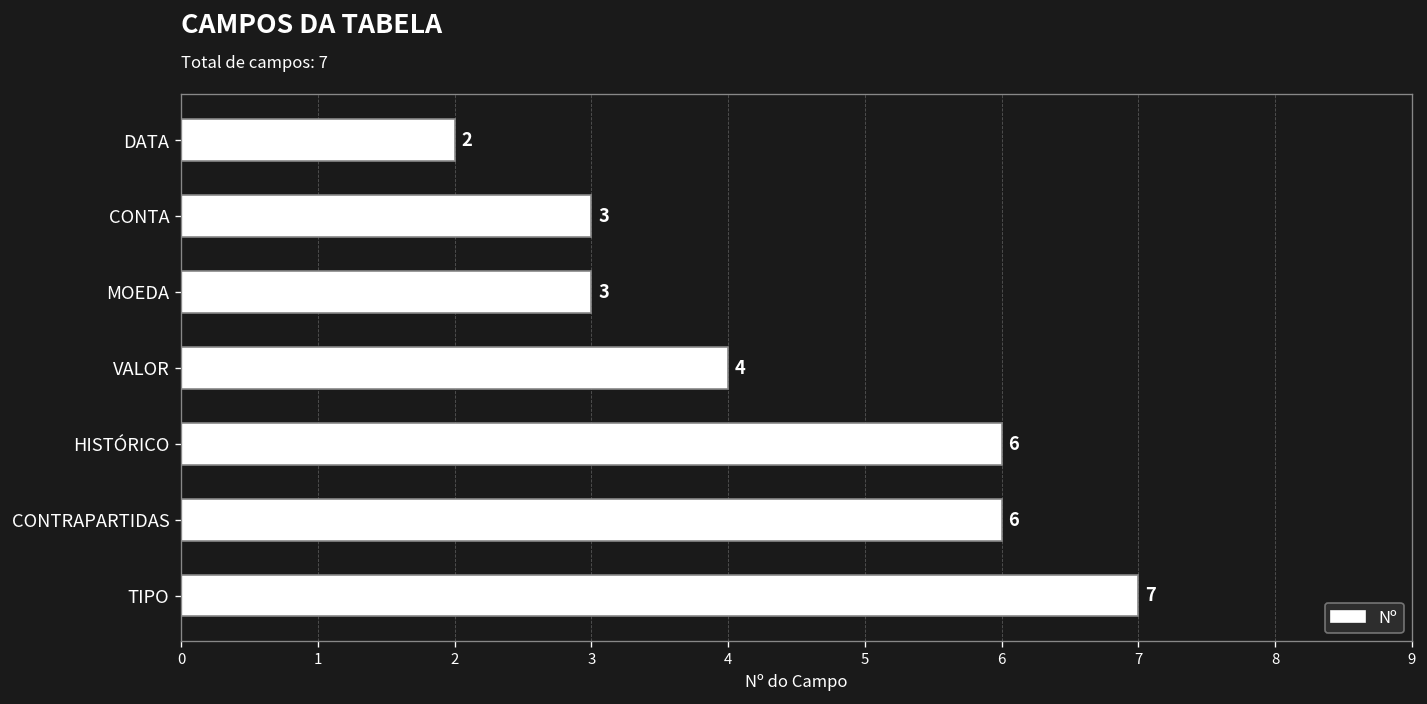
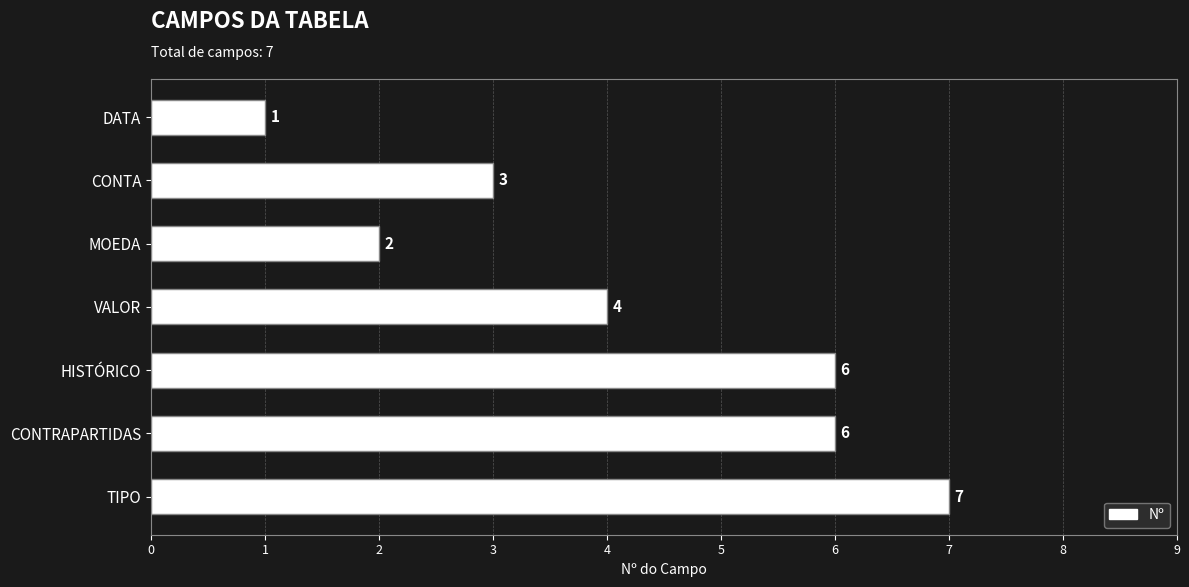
  {
-   "DATA": 2,
+   "DATA": 1,
    "CONTA": 3,
-   "MOEDA": 3,
+   "MOEDA": 2,
    "VALOR": 4,
    "HISTÓRICO": 6,
    "CONTRAPARTIDAS": 6,
    "TIPO": 7
  }
